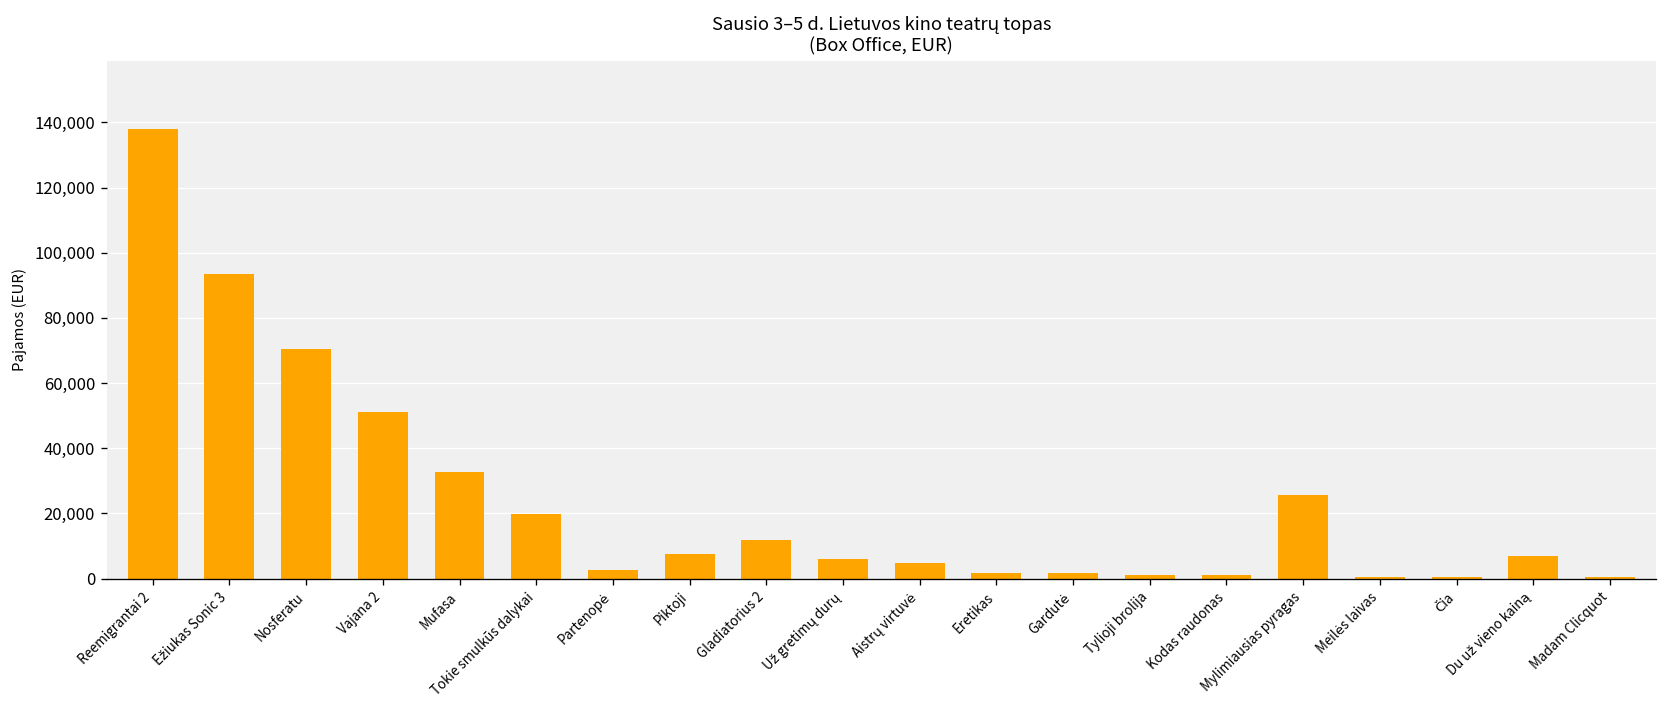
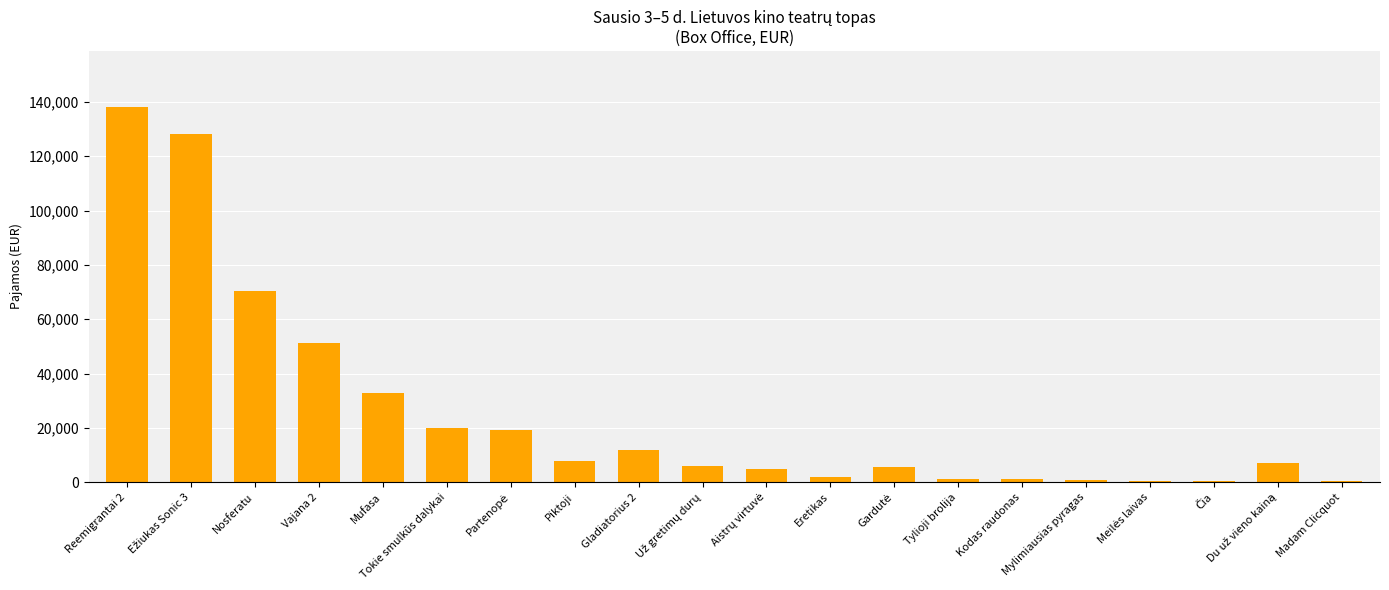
  {
    "Reemigrantai 2": "138,000",
-   "Ežiukas Sonic 3": "93,000",
+   "Ežiukas Sonic 3": "128,000",
    "Nosferatu": "71,000",
    "Vajana 2": "51,000",
    "Mufasa": "33,000",
    "Tokie smulkūs dalykai": "20,000",
-   "Partenopė": "3,000",
+   "Partenopė": "19,000",
    "Piktoji": "8,000",
    "Gladiatorius 2": "12,000",
    "Už gretimų durų": "6,000",
    "Aistrų virtuvė": "5,000",
    "Eretikas": "2,000",
-   "Gardutė": "2,000",
+   "Gardutė": "6,000",
    "Tylioji brolija": "1,000",
    "Kodas raudonas": "1,000",
-   "Mylimiausias pyragas": "26,000",
+   "Mylimiausias pyragas": "1,000",
    "Du už vieno kainą": "7,000"
  }
